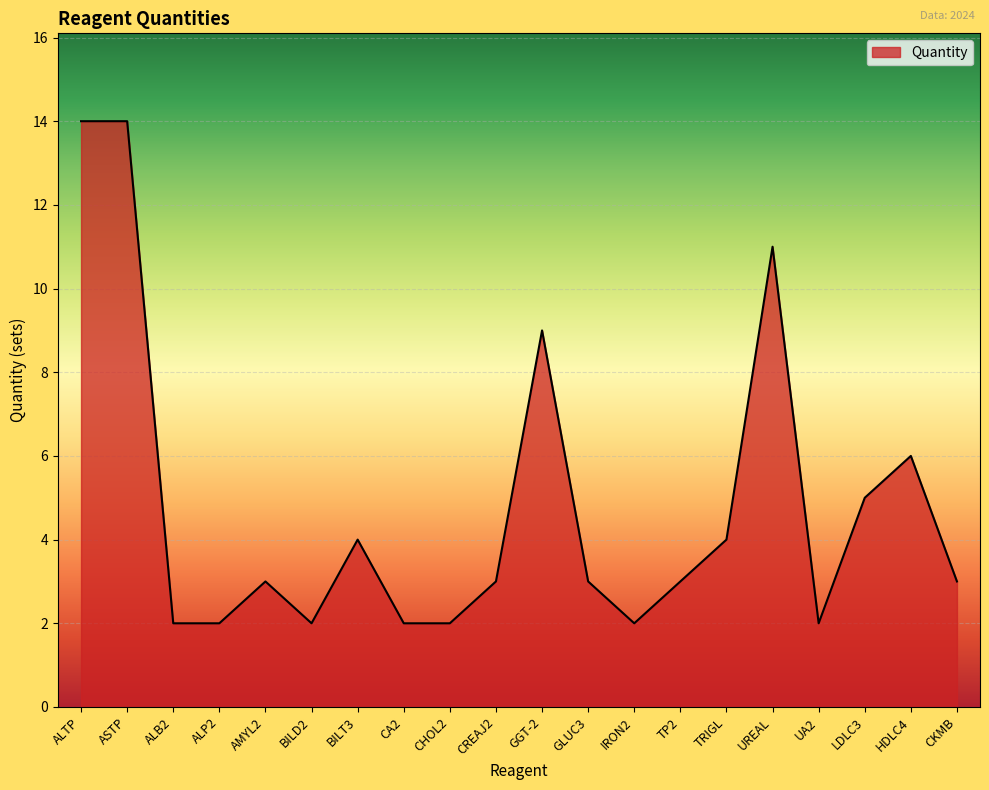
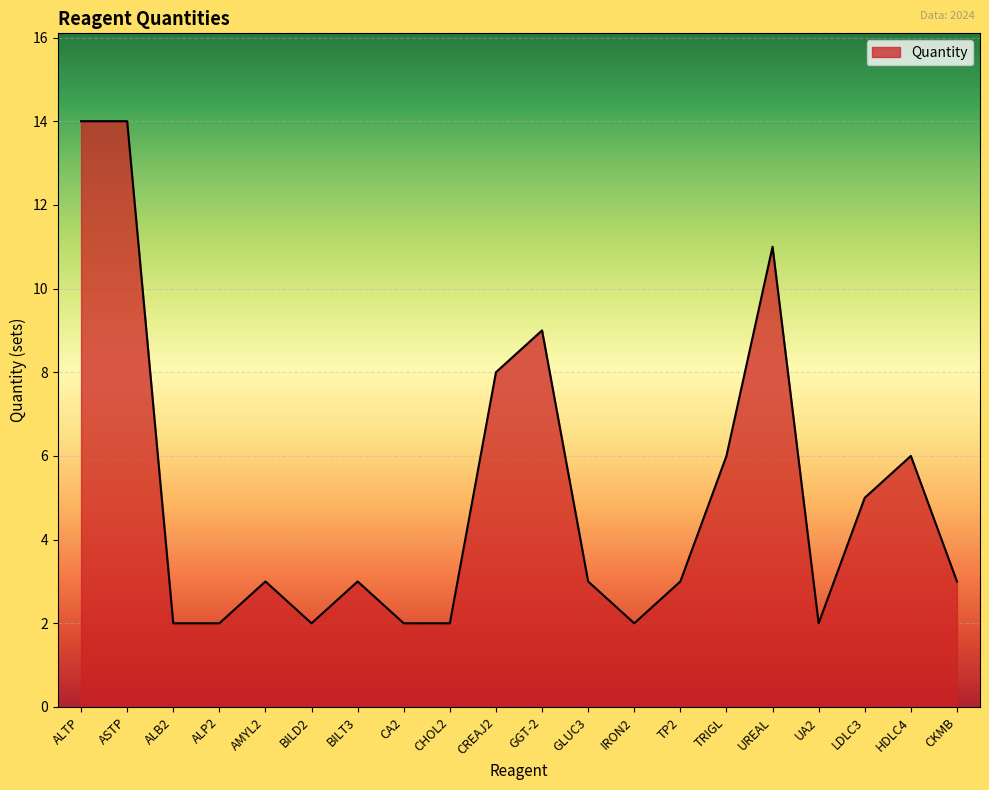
  {
    "ALTP": 14,
    "ASTP": 14,
    "ALB2": 2,
    "ALP2": 2,
    "AMYL2": 3,
    "BILD2": 2,
-   "BILT3": 4,
+   "BILT3": 3,
    "CA2": 2,
    "CHOL2": 2,
-   "CREAJ2": 3,
+   "CREAJ2": 8,
    "GGT-2": 9,
    "GLUC3": 3,
    "IRON2": 2,
    "TP2": 3,
-   "TRIGL": 4,
+   "TRIGL": 6,
    "UREAL": 11,
    "UA2": 2,
    "LDLC3": 5,
    "HDLC4": 6,
    "CKMB": 3
  }
